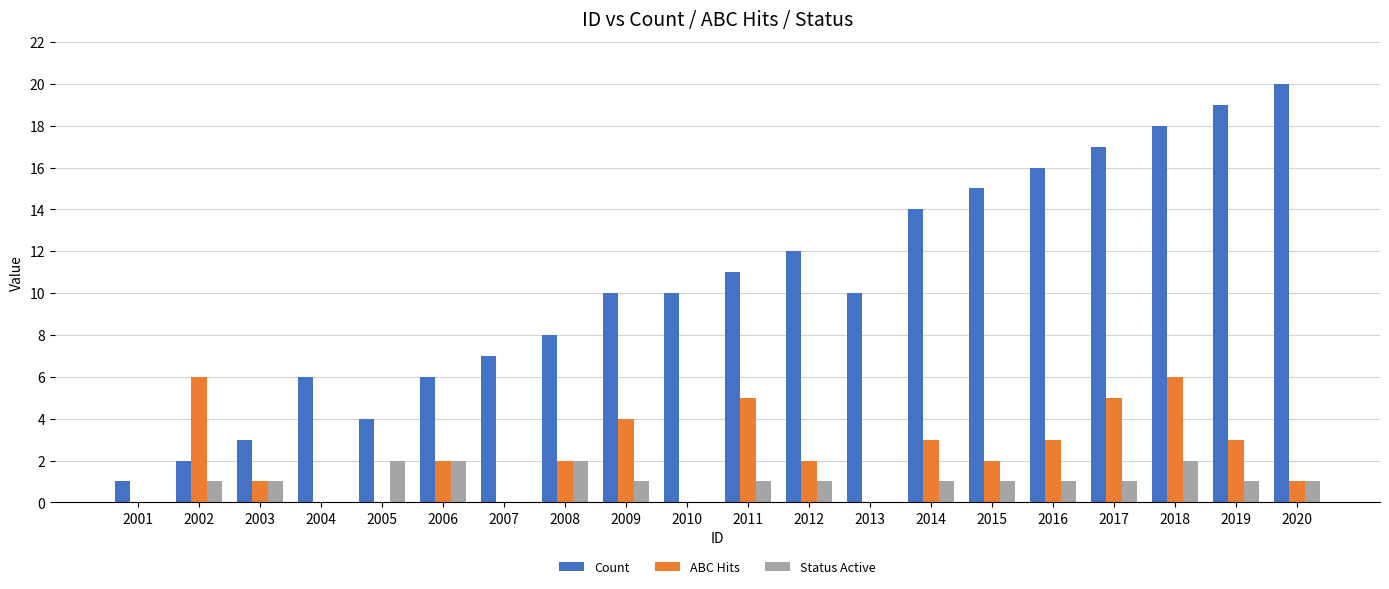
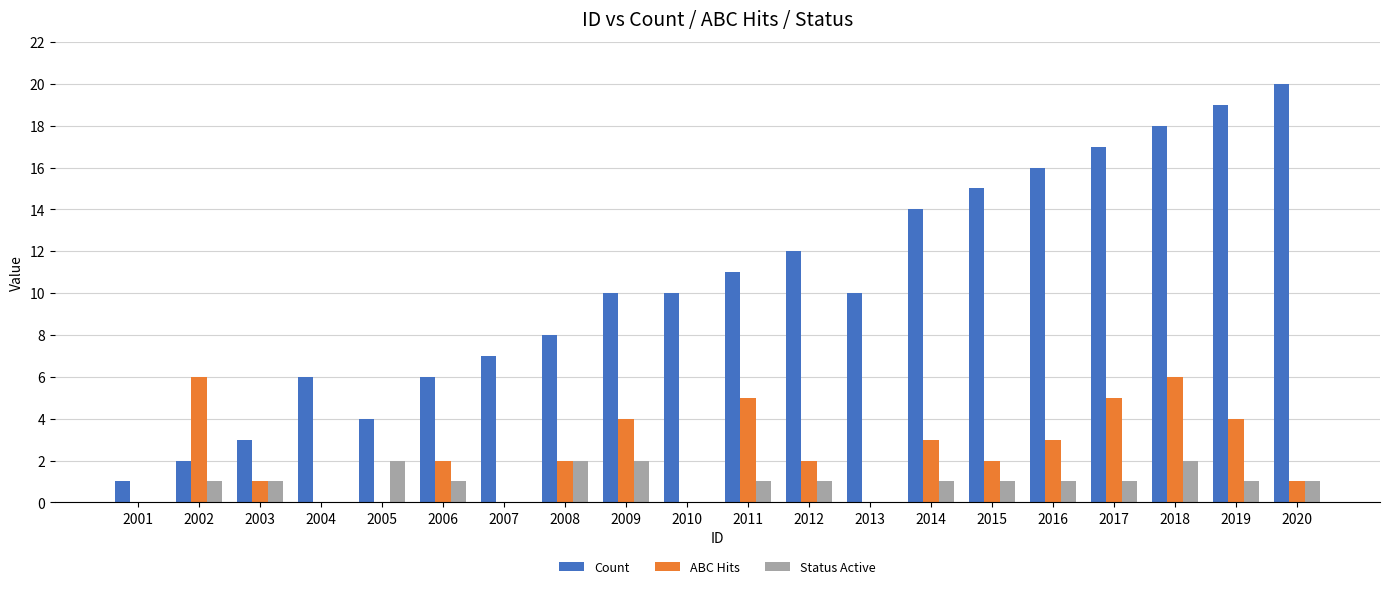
  {
    "Count": {
      "2001": 1,
      "2002": 2,
      "2003": 3,
      "2004": 6,
      "2005": 4,
      "2006": 6,
      "2007": 7,
      "2008": 8,
      "2009": 10,
      "2010": 10,
      "2011": 11,
      "2012": 12,
      "2013": 10,
      "2014": 14,
      "2015": 15,
      "2016": 16,
      "2017": 17,
      "2018": 18,
      "2019": 19,
      "2020": 20
    },
    "ABC Hits": {
      "2001": 0,
      "2002": 6,
      "2003": 1,
      "2004": 0,
      "2005": 0,
      "2006": 2,
      "2007": 0,
      "2008": 2,
      "2009": 4,
      "2010": 0,
      "2011": 5,
      "2012": 2,
      "2013": 0,
      "2014": 3,
      "2015": 2,
      "2016": 3,
      "2017": 5,
      "2018": 6,
-     "2019": 3,
+     "2019": 4,
      "2020": 1
    },
    "Status Active": {
      "2001": 0,
      "2002": 1,
      "2003": 1,
      "2004": 0,
      "2005": 2,
-     "2006": 2,
+     "2006": 1,
      "2007": 0,
      "2008": 2,
-     "2009": 1,
+     "2009": 2,
      "2010": 0,
      "2011": 1,
      "2012": 1,
      "2013": 0,
      "2014": 1,
      "2015": 1,
      "2016": 1,
      "2017": 1,
      "2018": 2,
      "2019": 1,
      "2020": 1
    }
  }
